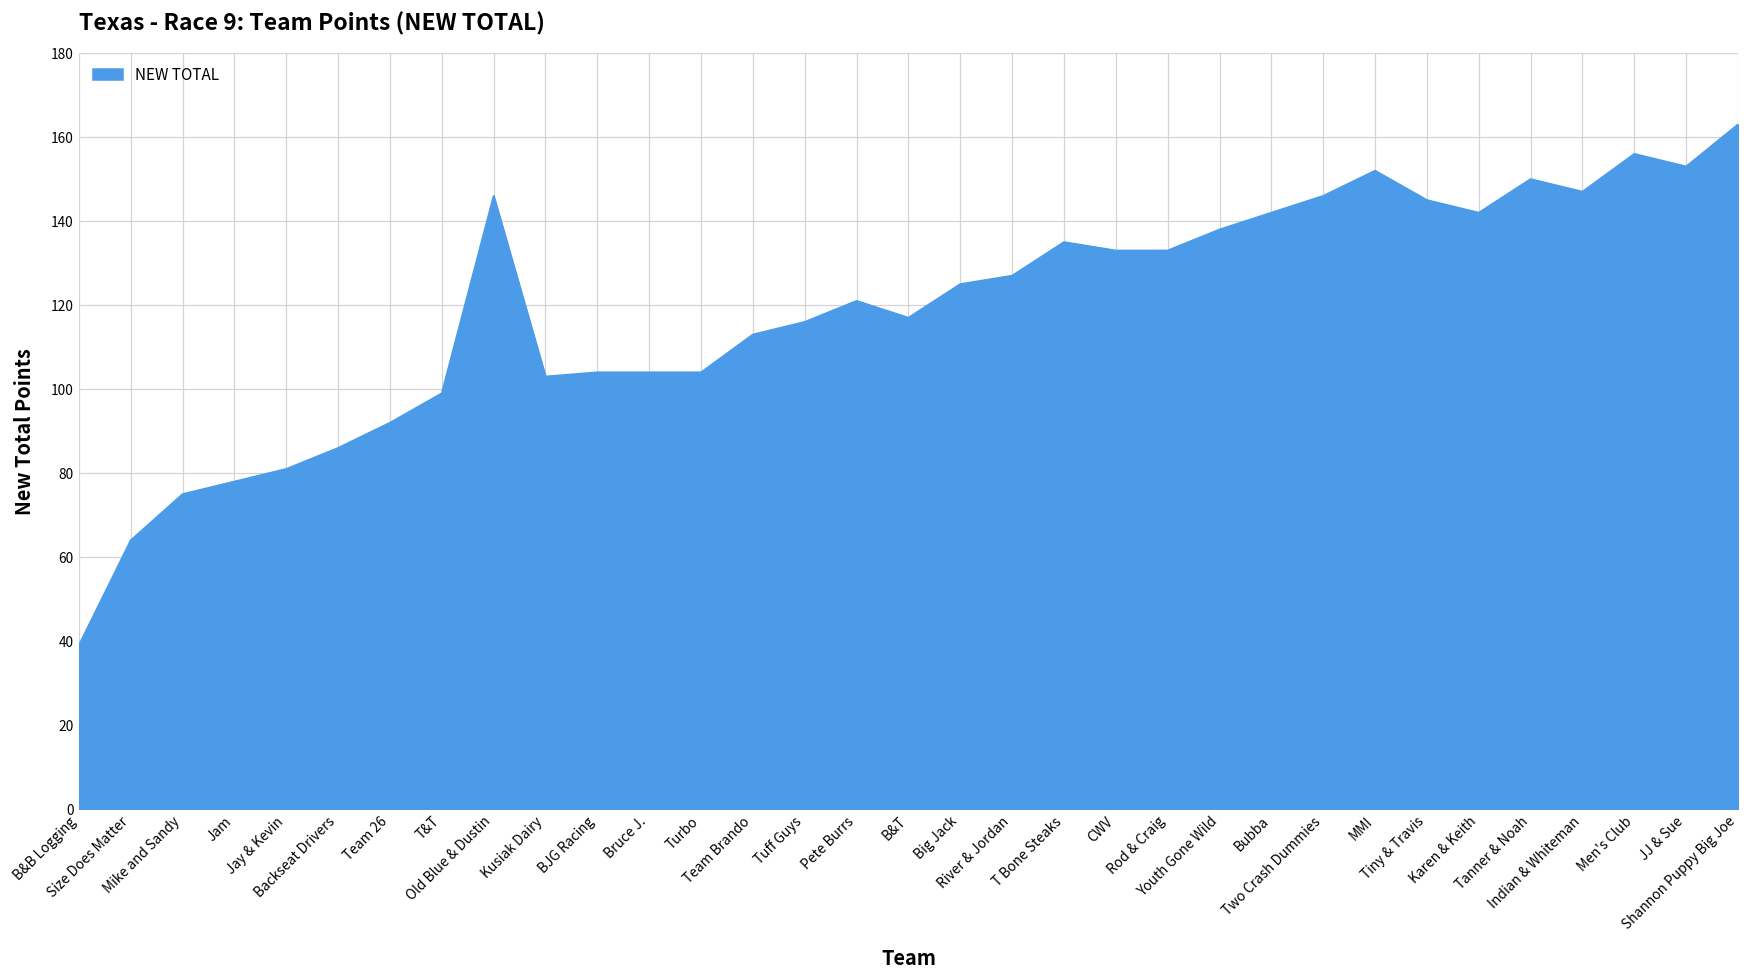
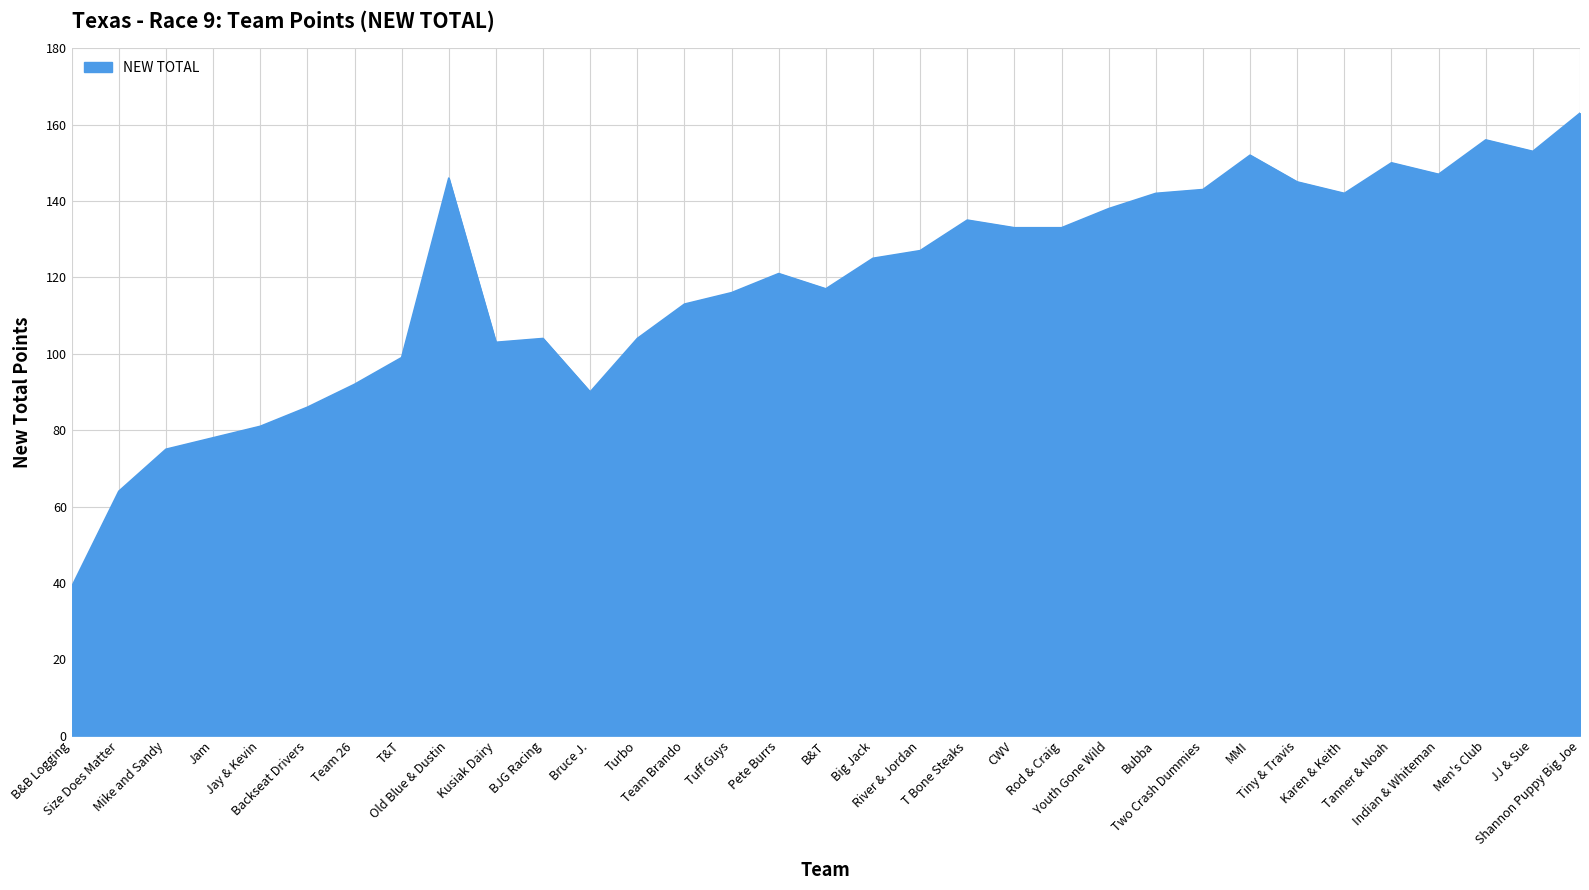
  {
    "B&B Logging": 39,
    "Size Does Matter": 64,
    "Mike and Sandy": 75,
    "Jam": 78,
    "Jay & Kevin": 81,
    "Backseat Drivers": 86,
    "Team 26": 92,
    "T&T": 99,
    "Old Blue & Dustin": 146,
    "Kusiak Dairy": 103,
    "BJG Racing": 104,
-   "Bruce J.": 104,
+   "Bruce J.": 90,
    "Turbo": 104,
    "Team Brando": 113,
    "Tuff Guys": 116,
    "Pete Burrs": 121,
    "B&T": 117,
    "Big Jack": 125,
    "River & Jordan": 127,
    "T Bone Steaks": 135,
    "CWV": 133,
    "Rod & Craig": 133,
    "Youth Gone Wild": 138,
    "Bubba": 142,
-   "Two Crash Dummies": 146,
+   "Two Crash Dummies": 143,
    "MMI": 152,
    "Tiny & Travis": 145,
    "Karen & Keith": 142,
    "Tanner & Noah": 150,
    "Indian & Whiteman": 147,
    "Men's Club": 156,
    "JJ & Sue": 153,
    "Shannon Puppy Big Joe": 163
  }
